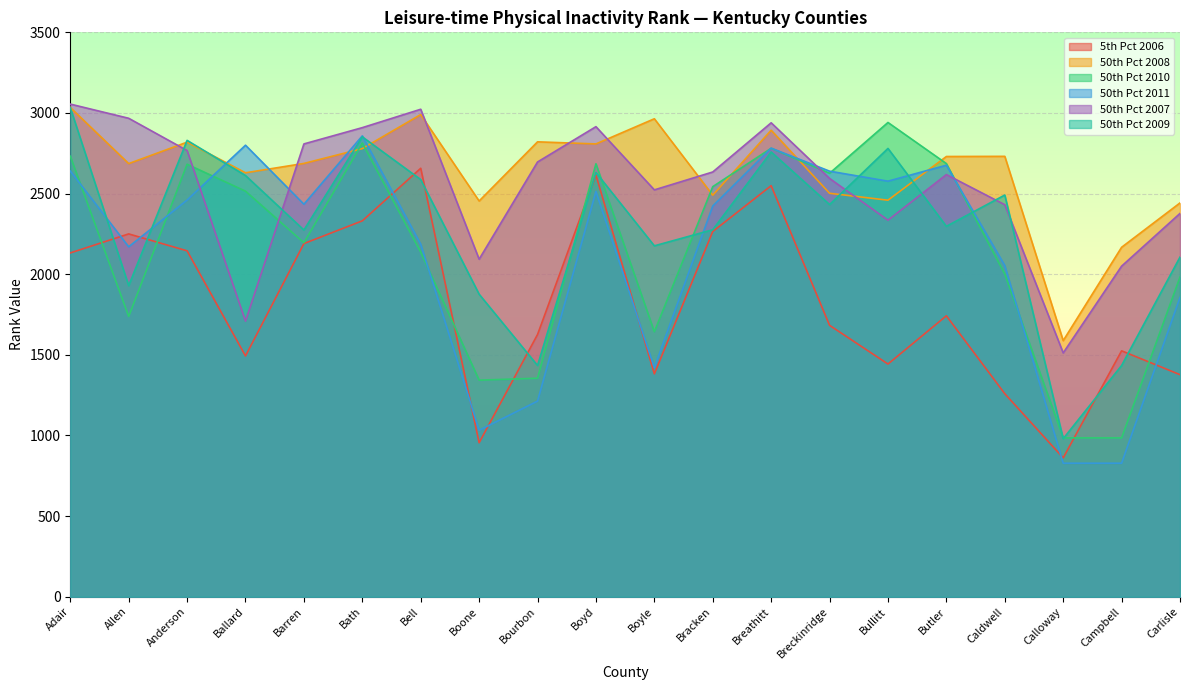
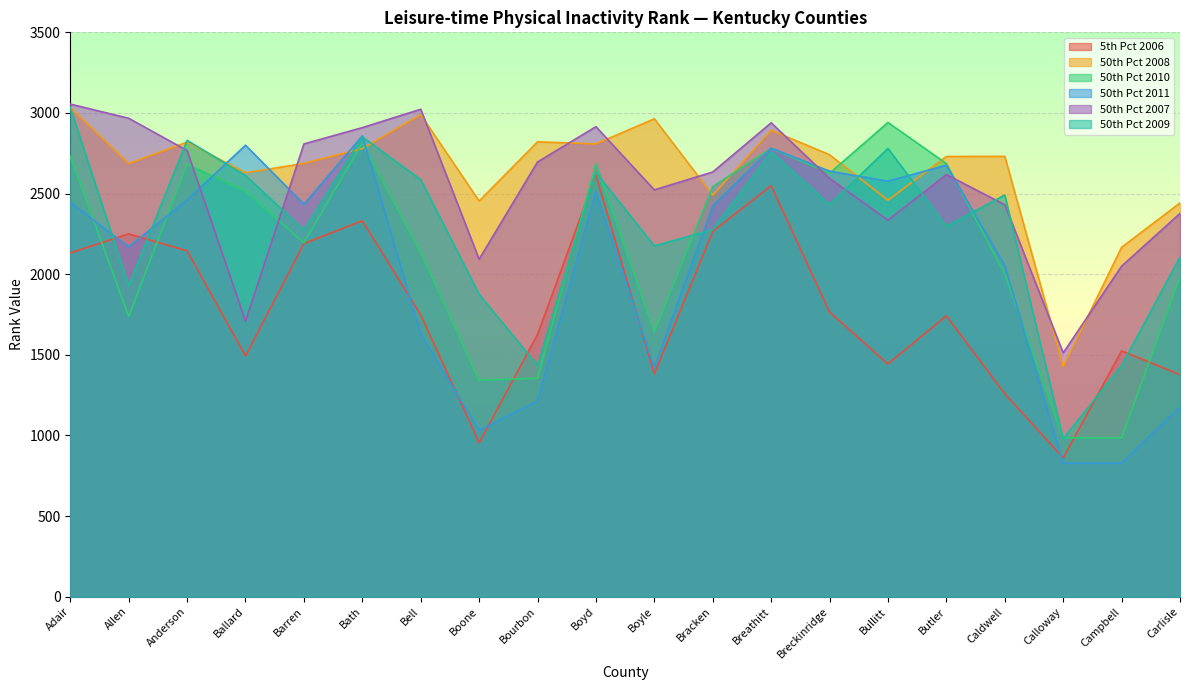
  {
    "5th Pct 2006": {
      "Adair": 2130,
      "Allen": 2250,
      "Anderson": 2150,
      "Ballard": 1490,
      "Bath": 2330,
-     "Bell": 2660,
+     "Bell": 1750,
      "Boone": 960,
      "Bourbon": 1630,
      "Boyle": 1380,
      "Breathitt": 2550,
-     "Breckinridge": 1680,
+     "Breckinridge": 1770,
      "Bullitt": 1440,
      "Butler": 1740,
      "Caldwell": 1260,
      "Calloway": 860,
      "Campbell": 1530,
      "Carlisle": 1380
    },
    "50th Pct 2008": {
      "Allen": 2690,
      "Ballard": 2630,
      "Barren": 2690,
      "Bath": 2780,
      "Bell": 2990,
      "Boone": 2450,
      "Bourbon": 2820,
      "Boyd": 2810,
      "Boyle": 2960,
      "Bracken": 2490,
      "Breathitt": 2890,
-     "Breckinridge": 2500,
+     "Breckinridge": 2740,
      "Bullitt": 2460,
      "Butler": 2730,
      "Caldwell": 2730,
-     "Calloway": 1590,
+     "Calloway": 1430,
      "Campbell": 2170,
      "Carlisle": 2440
    },
    "50th Pct 2011": {
-     "Adair": 2640,
+     "Adair": 2450,
      "Allen": 2170,
      "Anderson": 2460,
      "Ballard": 2800,
      "Barren": 2430,
-     "Bell": 2190,
+     "Bell": 1630,
      "Boone": 1030,
      "Bourbon": 1210,
      "Boyd": 2510,
      "Boyle": 1420,
      "Bracken": 2420,
      "Bullitt": 2580,
      "Caldwell": 2050,
      "Calloway": 830,
      "Campbell": 830,
-     "Carlisle": 1860
+     "Carlisle": 1180
    },
    "50th Pct 2007": {
      "Adair": 3060,
      "Allen": 2970,
      "Anderson": 2770,
      "Ballard": 1710,
      "Barren": 2810,
      "Bath": 2910,
      "Bell": 3020,
      "Boone": 2090,
      "Bourbon": 2700,
      "Boyd": 2920,
      "Boyle": 2520,
      "Bracken": 2630,
      "Breathitt": 2940,
      "Breckinridge": 2590,
      "Bullitt": 2340,
      "Butler": 2620,
      "Caldwell": 2430,
      "Calloway": 1510,
      "Campbell": 2050,
      "Carlisle": 2380
    }
  }
